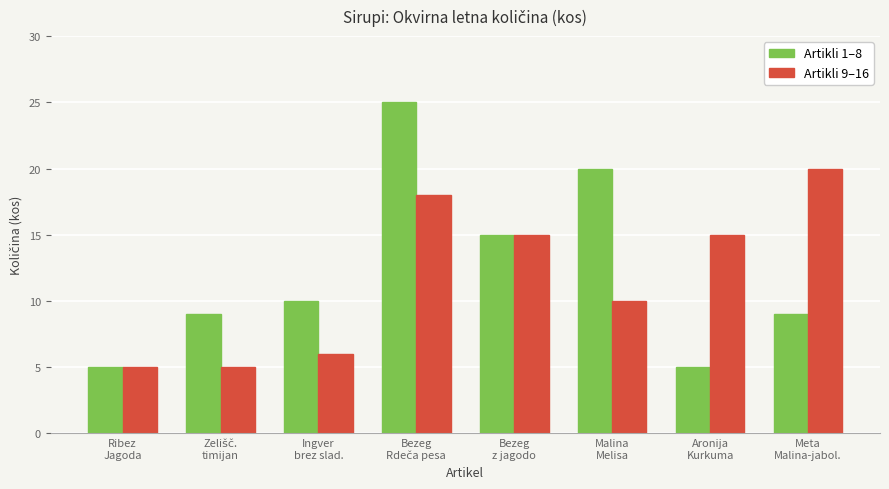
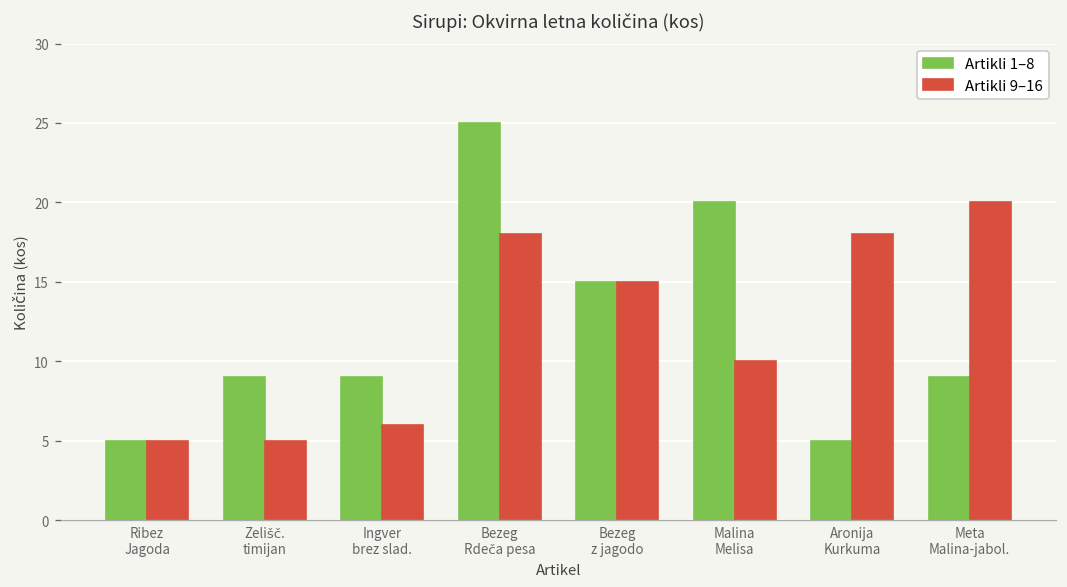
  {
    "Artikli 1–8": {
      "Ribez Jagoda": 5,
      "Zelišč. timijan": 9,
-     "Ingver brez slad.": 10,
+     "Ingver brez slad.": 9,
      "Bezeg Rdeča pesa": 25,
      "Bezeg z jagodo": 15,
      "Malina Melisa": 20,
      "Aronija Kurkuma": 5,
      "Meta Malina-jabol.": 9
    },
    "Artikli 9–16": {
      "Ribez Jagoda": 5,
      "Zelišč. timijan": 5,
      "Ingver brez slad.": 6,
      "Bezeg Rdeča pesa": 18,
      "Bezeg z jagodo": 15,
      "Malina Melisa": 10,
-     "Aronija Kurkuma": 15,
+     "Aronija Kurkuma": 18,
      "Meta Malina-jabol.": 20
    }
  }
